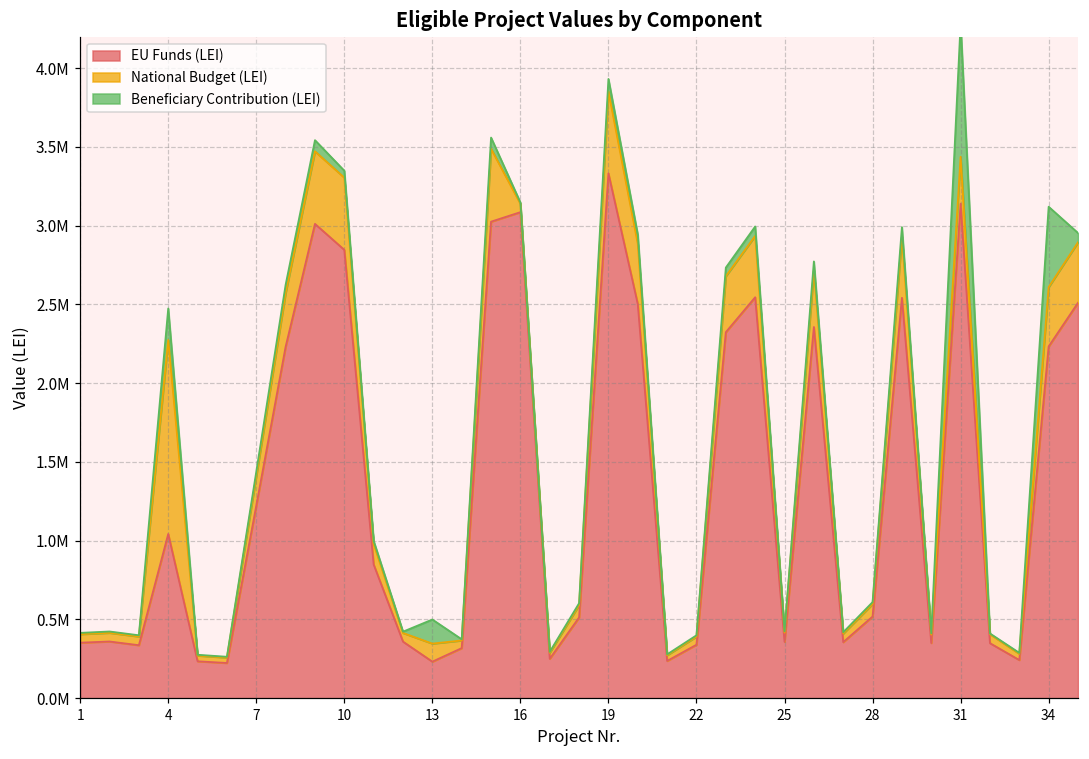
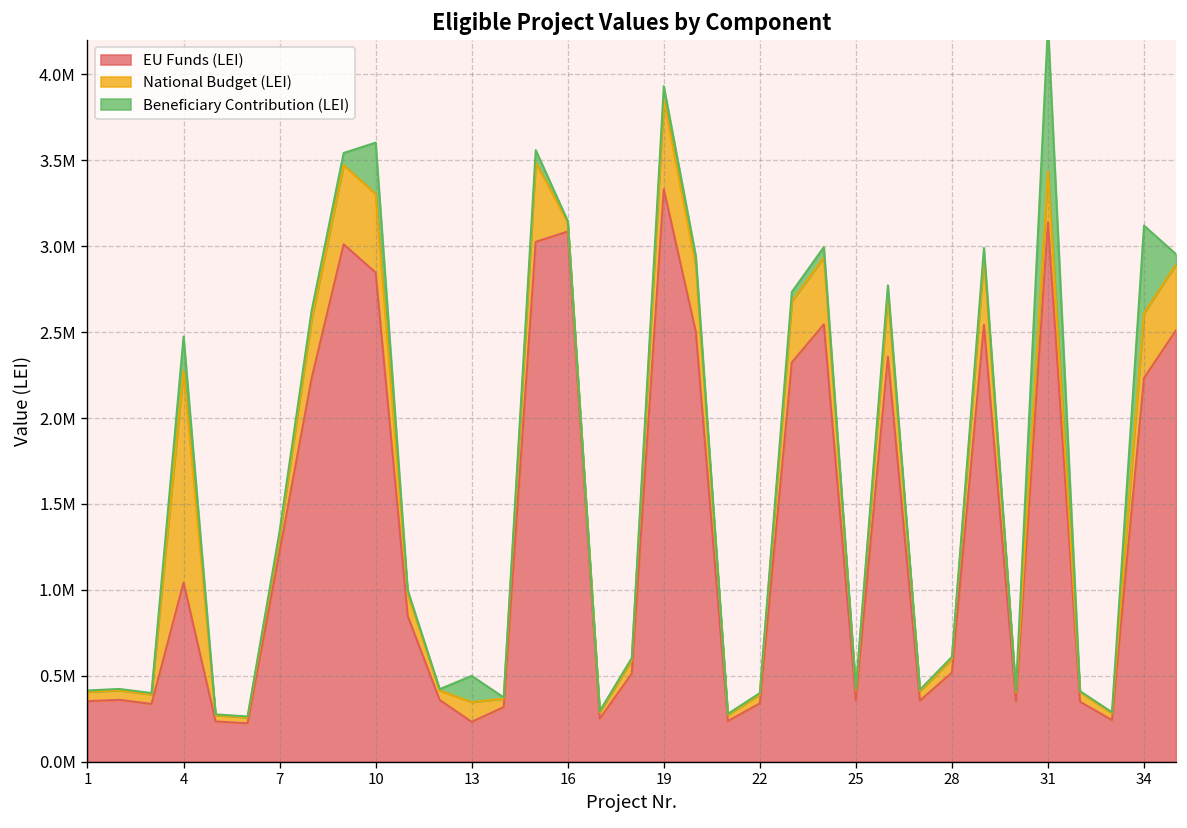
  {
    "EU Funds (LEI)": {
      "1": 350000,
      "4": 1040000,
      "7": 1220000,
      "10": 2850000,
      "13": 230000,
      "16": 3090000,
      "19": 3330000,
      "22": 340000,
      "25": 360000,
      "28": 520000,
      "31": 3140000,
      "34": 2230000
    },
    "National Budget (LEI)": {
      "4": 1230000,
-     "7": 190000,
+     "7": 90000,
      "10": 460000,
      "13": 110000,
      "19": 520000,
      "31": 300000,
      "34": 380000
    },
    "Beneficiary Contribution (LEI)": {
      "4": 200000,
      "7": 30000,
-     "10": 40000,
+     "10": 300000,
      "13": 150000,
      "19": 80000,
      "34": 510000
    }
  }
